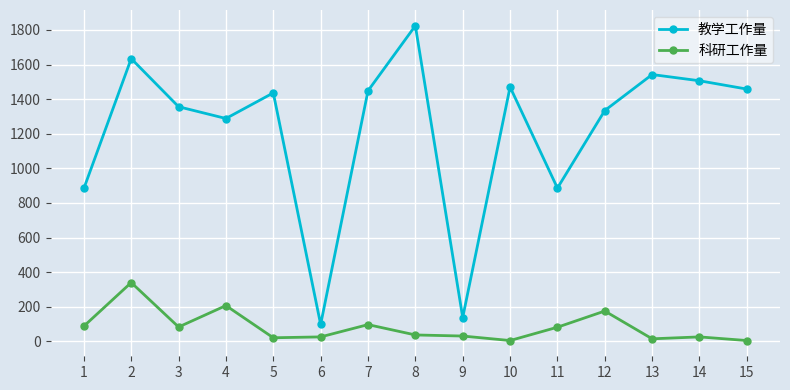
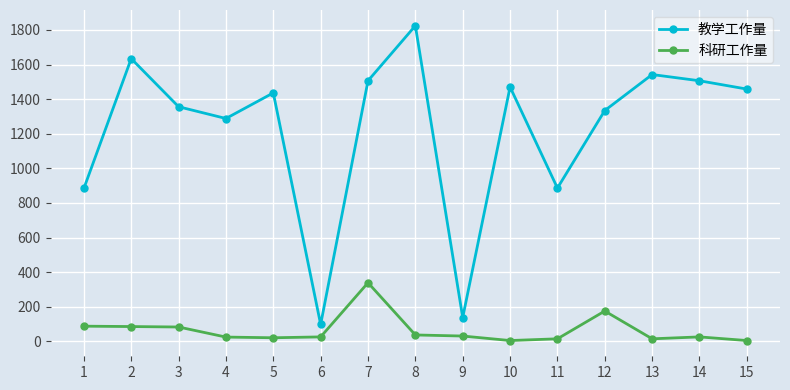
  {
    "教学工作量": {
      "1": 880,
      "2": 1630,
      "3": 1360,
      "4": 1290,
      "5": 1440,
      "6": 100,
-     "7": 1450,
+     "7": 1510,
      "8": 1820,
      "9": 140,
      "10": 1470,
      "11": 890,
      "12": 1330,
      "13": 1540,
      "14": 1510,
      "15": 1460
    },
    "科研工作量": {
      "1": 90,
-     "2": 340,
+     "2": 90,
      "3": 80,
-     "4": 210,
+     "4": 30,
      "5": 20,
      "6": 30,
-     "7": 100,
+     "7": 340,
      "8": 40,
      "9": 30,
      "10": 10,
-     "11": 80,
+     "11": 20,
      "12": 180,
      "13": 20,
      "14": 30,
      "15": 10
    }
  }
